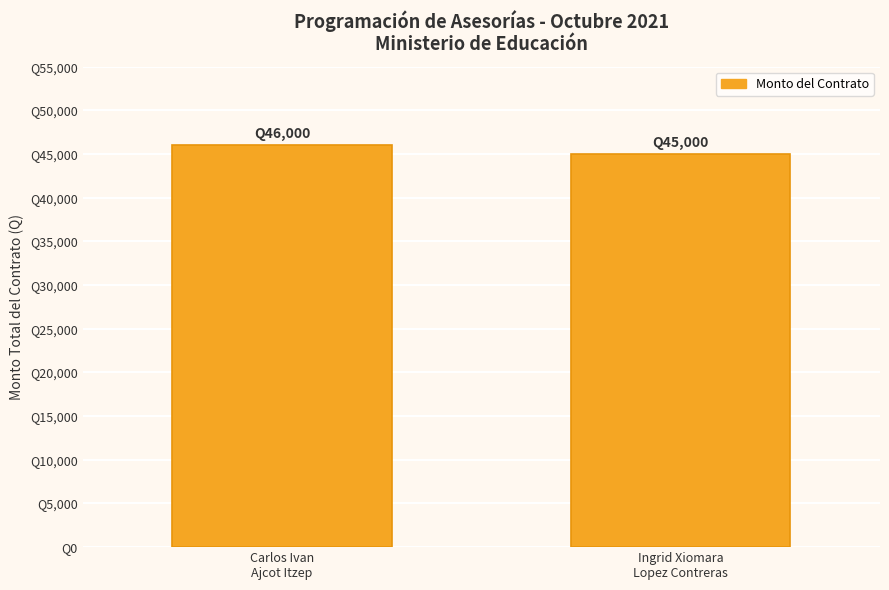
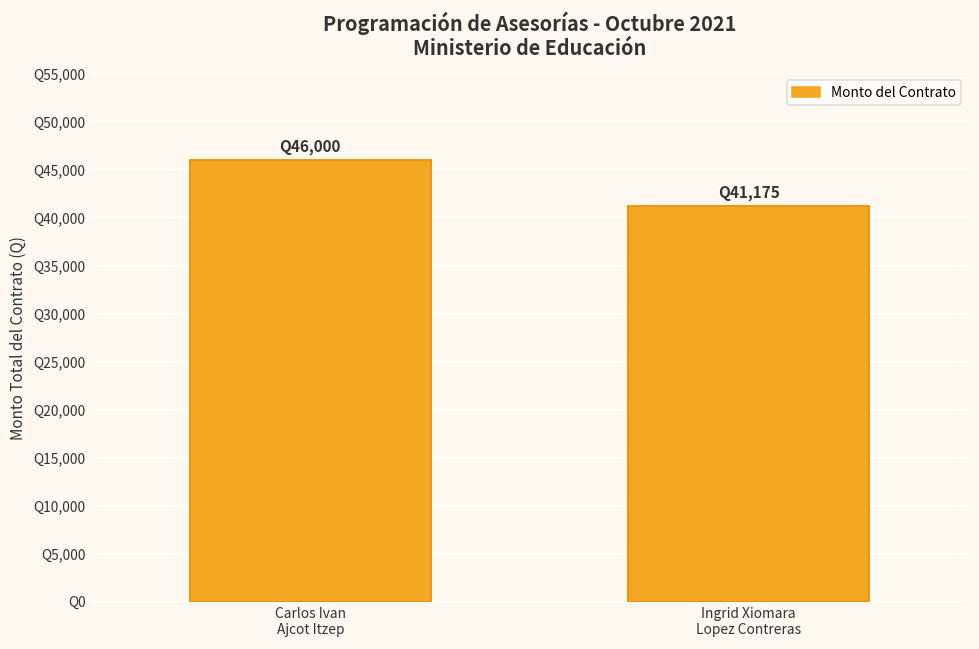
  {
-   "Ingrid Xiomara Lopez Contreras": "45,000"
+   "Ingrid Xiomara Lopez Contreras": "41,175"
  }
